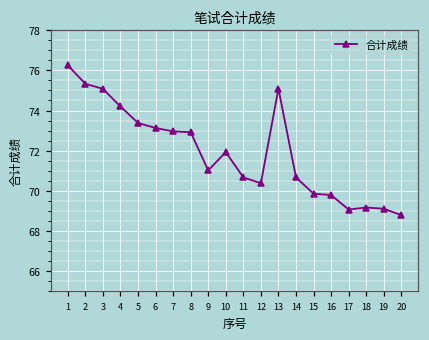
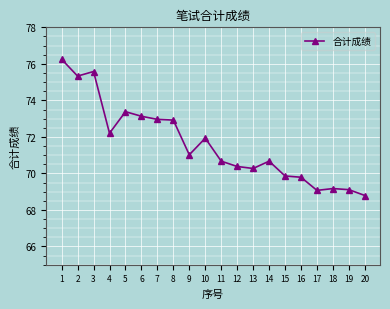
  {
    "1": 76.3,
    "2": 75.3,
-   "3": 75.1,
-   "4": 74.2,
+   "3": 75.6,
+   "4": 72.2,
    "5": 73.4,
    "6": 73.1,
    "7": 73.0,
    "8": 72.9,
    "9": 71.0,
    "10": 71.9,
    "11": 70.7,
    "12": 70.4,
-   "13": 75.1,
+   "13": 70.3,
    "14": 70.7,
    "15": 69.9,
    "16": 69.8,
    "17": 69.1,
    "18": 69.2,
    "19": 69.1,
    "20": 68.8
  }
